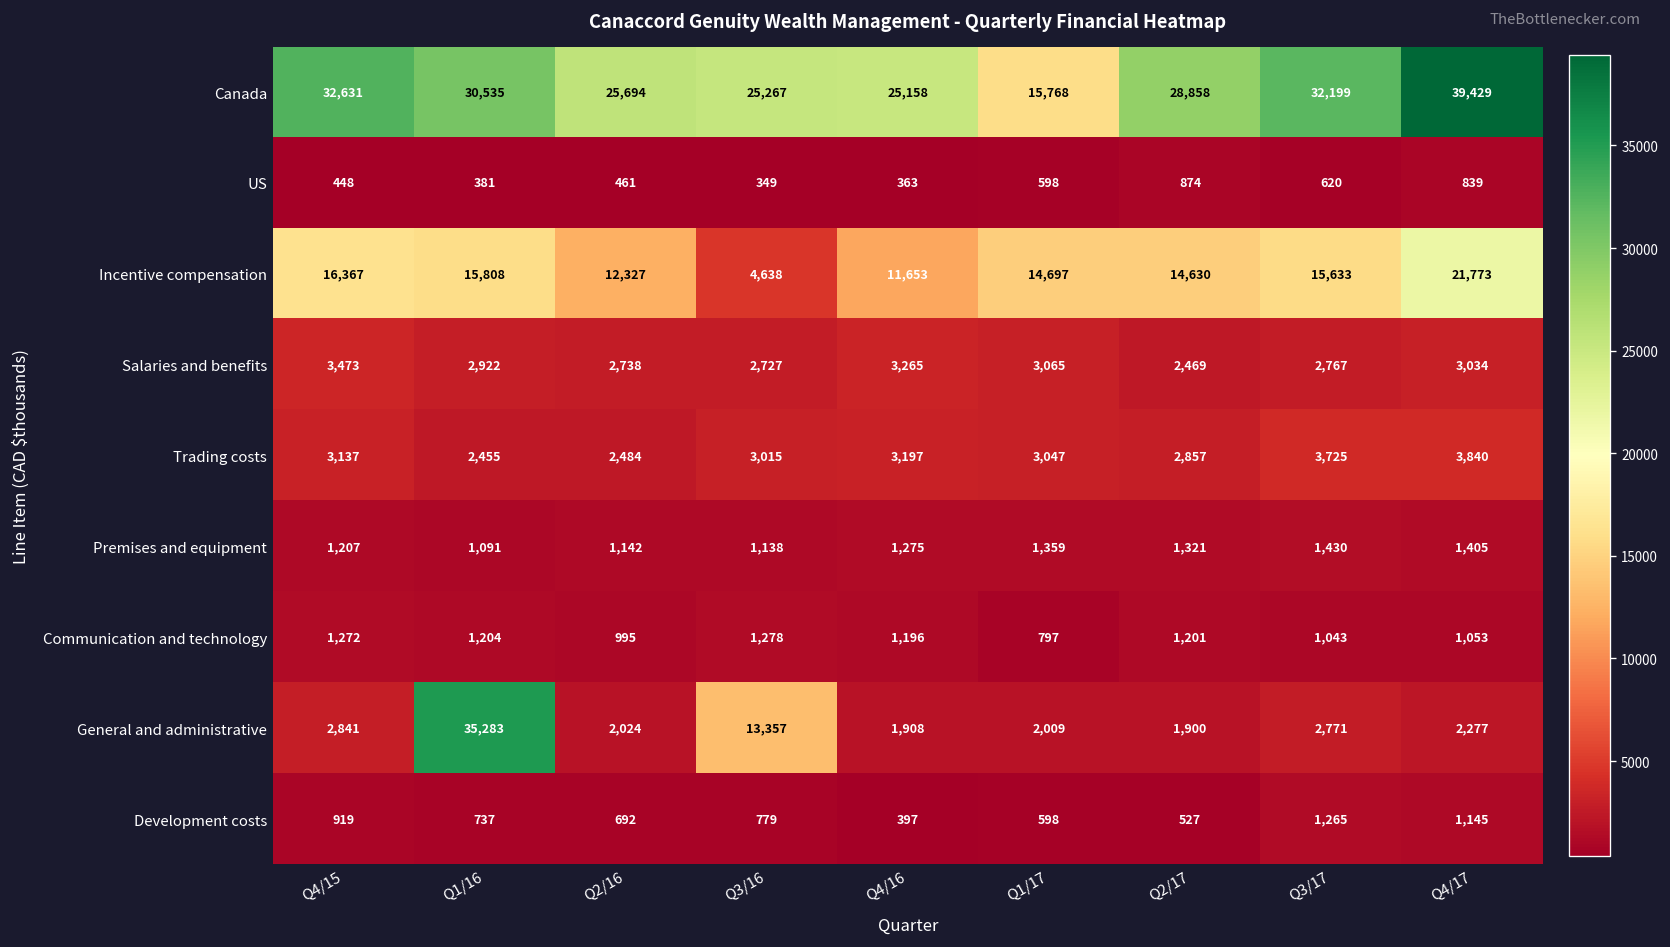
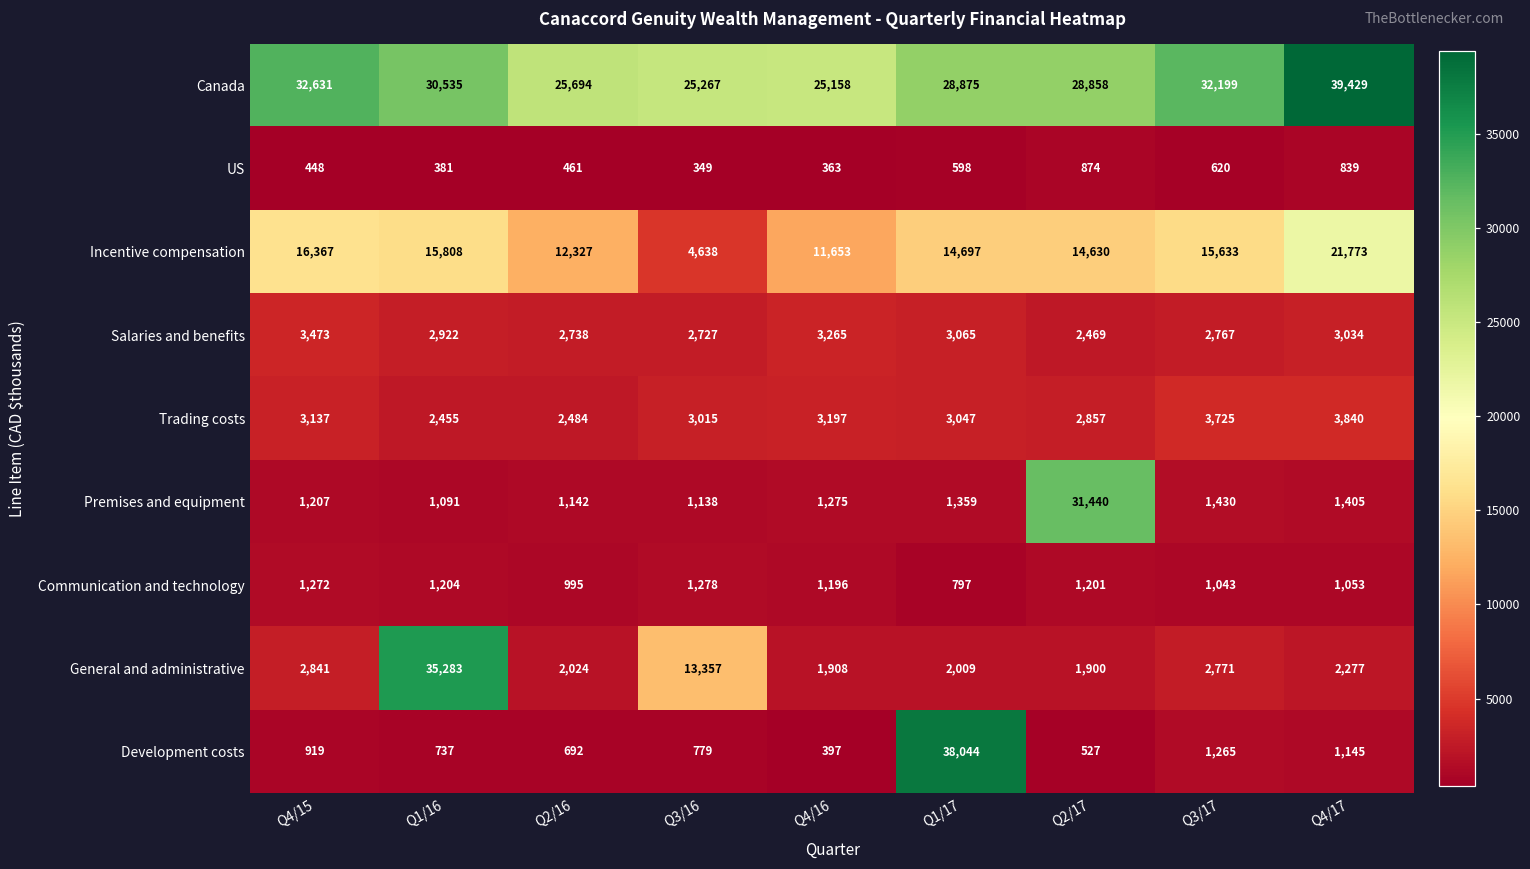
  {
    "Canada": {
      "Q4/15": "32,631",
      "Q1/16": "30,535",
      "Q2/16": "25,694",
      "Q3/16": "25,267",
      "Q4/16": "25,158",
-     "Q1/17": "15,768",
+     "Q1/17": "28,875",
      "Q2/17": "28,858",
      "Q3/17": "32,199",
      "Q4/17": "39,429"
    },
    "US": {
      "Q4/15": "448",
      "Q1/16": "381",
      "Q2/16": "461",
      "Q3/16": "349",
      "Q4/16": "363",
      "Q1/17": "598",
      "Q2/17": "874",
      "Q3/17": "620",
      "Q4/17": "839"
    },
    "Incentive compensation": {
      "Q4/15": "16,367",
      "Q1/16": "15,808",
      "Q2/16": "12,327",
      "Q3/16": "4,638",
      "Q4/16": "11,653",
      "Q1/17": "14,697",
      "Q2/17": "14,630",
      "Q3/17": "15,633",
      "Q4/17": "21,773"
    },
    "Salaries and benefits": {
      "Q4/15": "3,473",
      "Q1/16": "2,922",
      "Q2/16": "2,738",
      "Q3/16": "2,727",
      "Q4/16": "3,265",
      "Q1/17": "3,065",
      "Q2/17": "2,469",
      "Q3/17": "2,767",
      "Q4/17": "3,034"
    },
    "Trading costs": {
      "Q4/15": "3,137",
      "Q1/16": "2,455",
      "Q2/16": "2,484",
      "Q3/16": "3,015",
      "Q4/16": "3,197",
      "Q1/17": "3,047",
      "Q2/17": "2,857",
      "Q3/17": "3,725",
      "Q4/17": "3,840"
    },
    "Premises and equipment": {
      "Q4/15": "1,207",
      "Q1/16": "1,091",
      "Q2/16": "1,142",
      "Q3/16": "1,138",
      "Q4/16": "1,275",
      "Q1/17": "1,359",
-     "Q2/17": "1,321",
+     "Q2/17": "31,440",
      "Q3/17": "1,430",
      "Q4/17": "1,405"
    },
    "Communication and technology": {
      "Q4/15": "1,272",
      "Q1/16": "1,204",
      "Q2/16": "995",
      "Q3/16": "1,278",
      "Q4/16": "1,196",
      "Q1/17": "797",
      "Q2/17": "1,201",
      "Q3/17": "1,043",
      "Q4/17": "1,053"
    },
    "General and administrative": {
      "Q4/15": "2,841",
      "Q1/16": "35,283",
      "Q2/16": "2,024",
      "Q3/16": "13,357",
      "Q4/16": "1,908",
      "Q1/17": "2,009",
      "Q2/17": "1,900",
      "Q3/17": "2,771",
      "Q4/17": "2,277"
    },
    "Development costs": {
      "Q4/15": "919",
      "Q1/16": "737",
      "Q2/16": "692",
      "Q3/16": "779",
      "Q4/16": "397",
-     "Q1/17": "598",
+     "Q1/17": "38,044",
      "Q2/17": "527",
      "Q3/17": "1,265",
      "Q4/17": "1,145"
    }
  }
